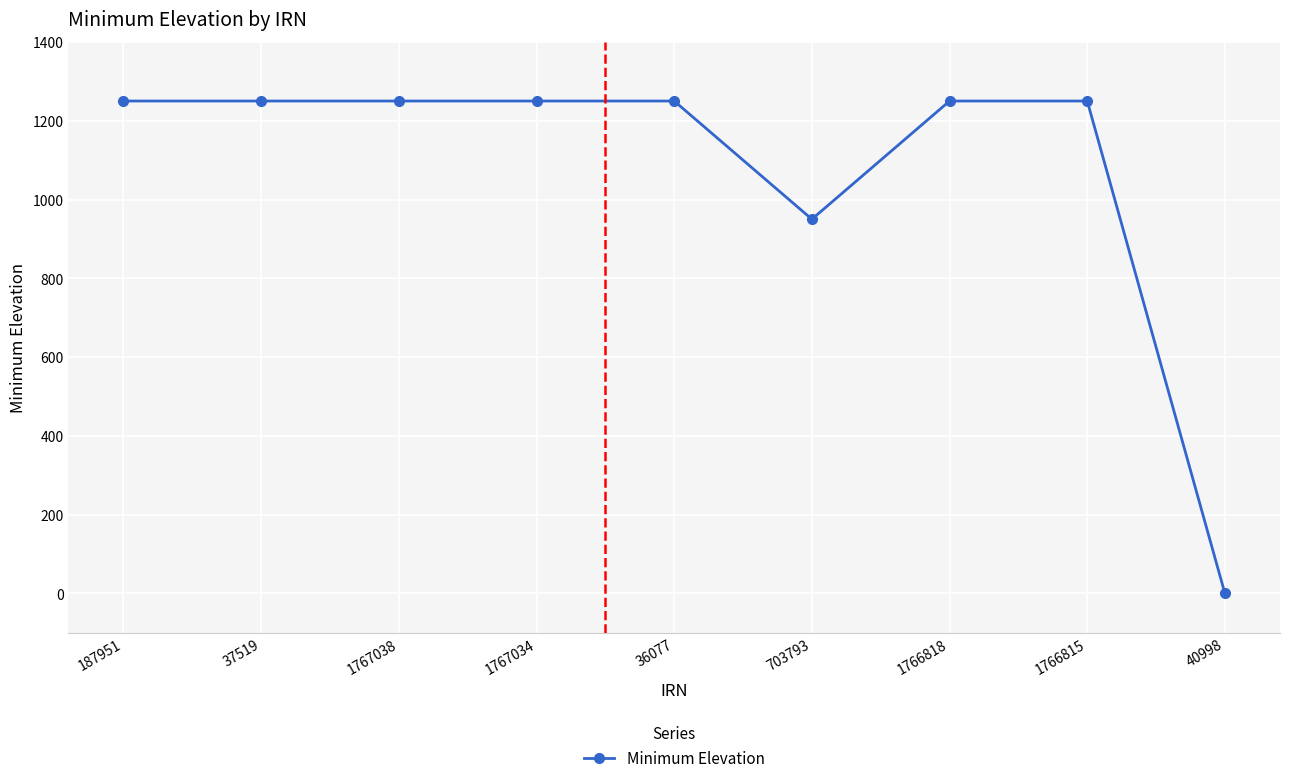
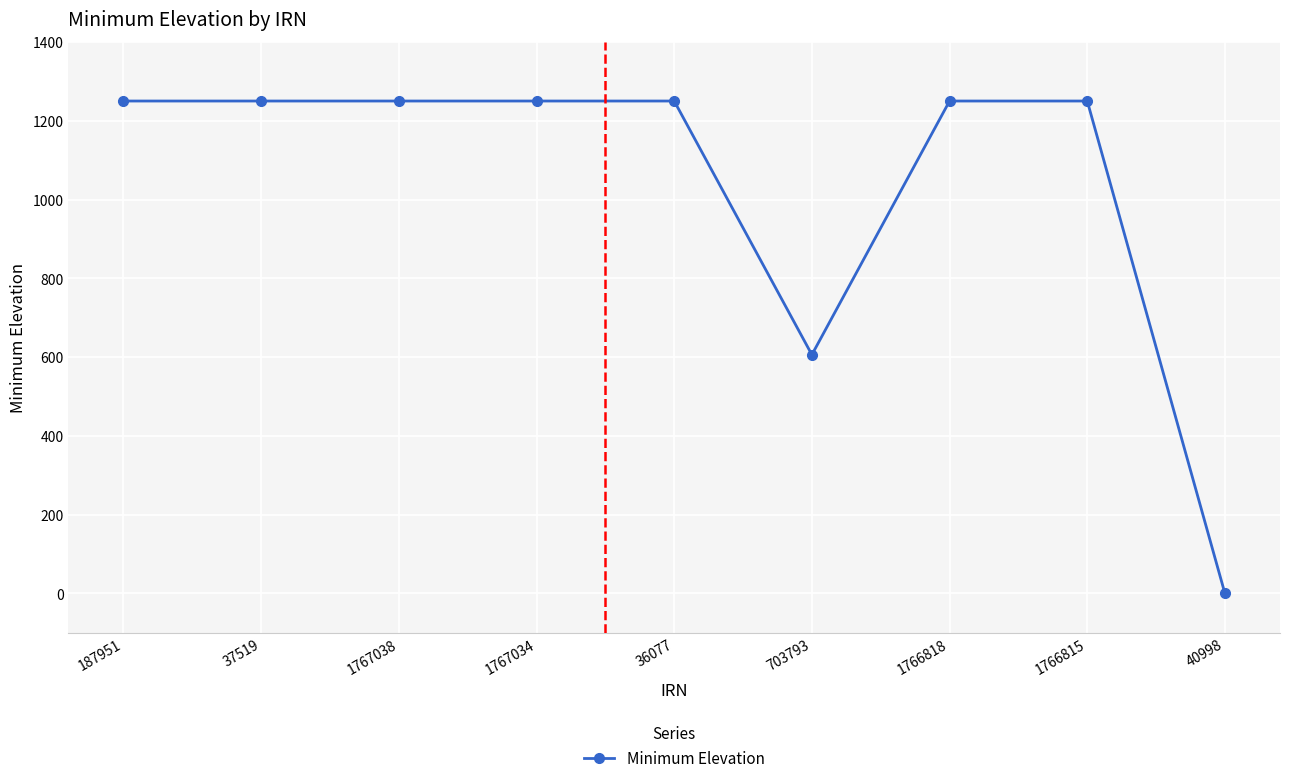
  {
    "187951": 1250,
    "37519": 1250,
    "1767038": 1250,
    "1767034": 1250,
    "36077": 1250,
-   "703793": 950,
+   "703793": 610,
    "1766818": 1250,
    "1766815": 1250,
    "40998": 0
  }
